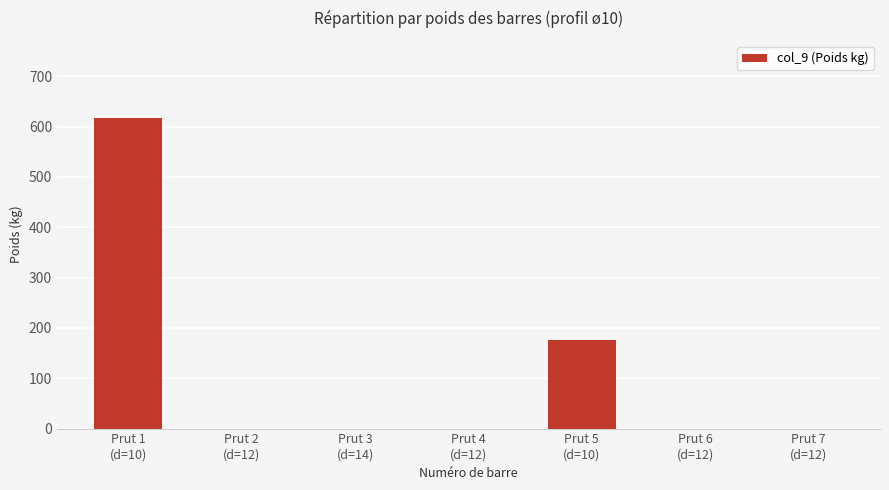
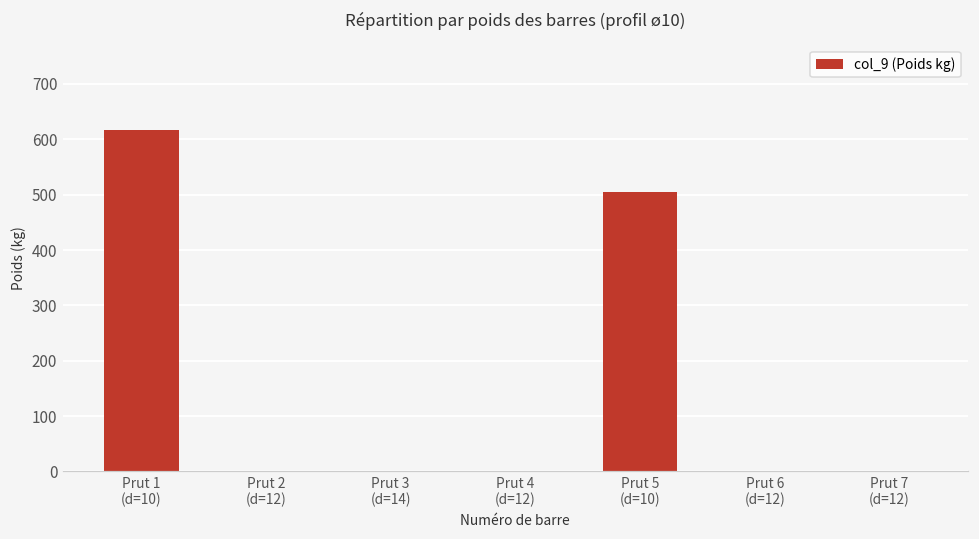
  {
    "Prut 1 (d=10)": 620,
    "Prut 2 (d=12)": 0,
    "Prut 3 (d=14)": 0,
    "Prut 4 (d=12)": 0,
-   "Prut 5 (d=10)": 180,
+   "Prut 5 (d=10)": 500,
    "Prut 6 (d=12)": 0,
    "Prut 7 (d=12)": 0
  }
